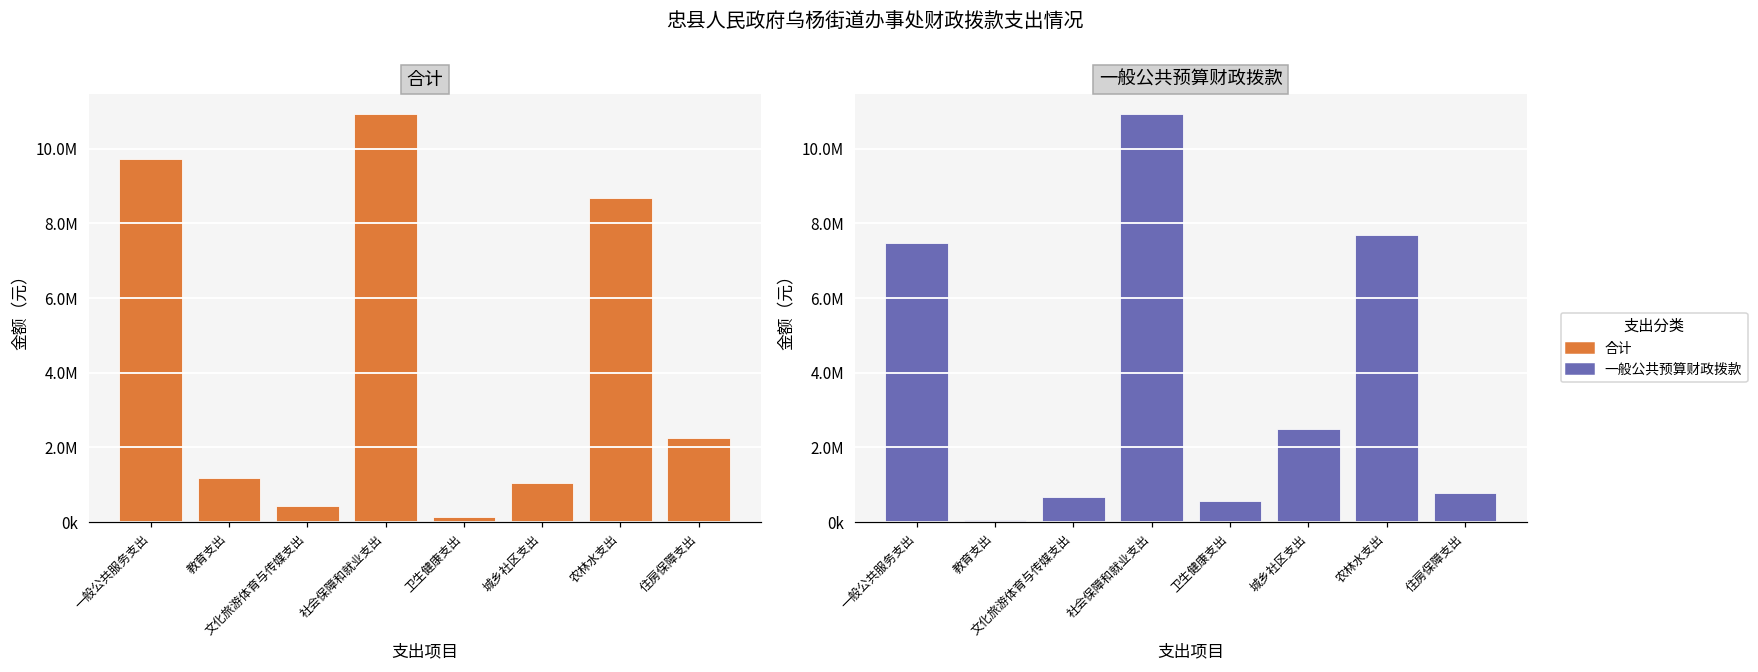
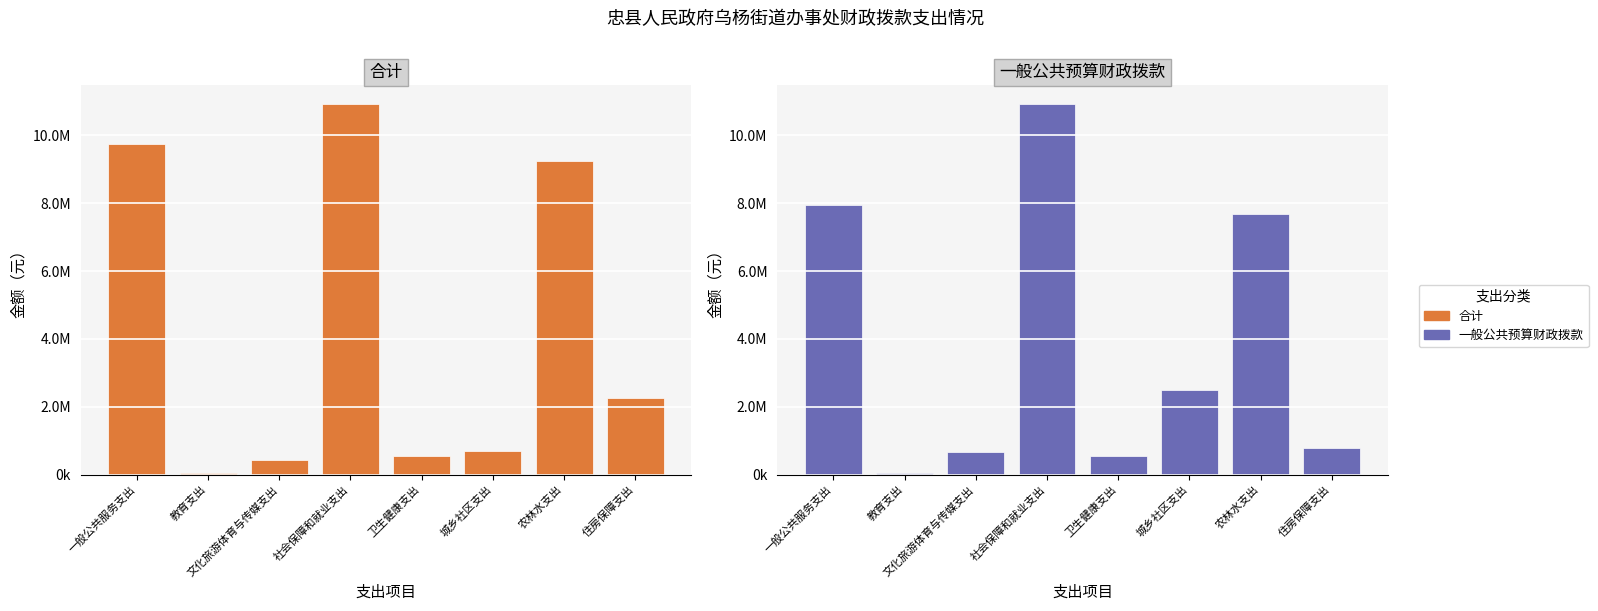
  {
    "合计": {
      "一般公共服务支出": 9700000,
-     "教育支出": 1200000,
+     "教育支出": 100000,
      "文化旅游体育与传媒支出": 400000,
      "社会保障和就业支出": 10900000,
-     "卫生健康支出": 100000,
-     "城乡社区支出": 1000000,
-     "农林水支出": 8700000,
+     "卫生健康支出": 600000,
+     "城乡社区支出": 700000,
+     "农林水支出": 9200000,
      "住房保障支出": 2300000
    },
    "一般公共预算财政拨款": {
-     "一般公共服务支出": 7500000,
+     "一般公共服务支出": 8000000,
      "文化旅游体育与传媒支出": 700000,
      "社会保障和就业支出": 10900000,
      "卫生健康支出": 600000,
      "城乡社区支出": 2500000,
      "农林水支出": 7700000,
      "住房保障支出": 800000
    }
  }
